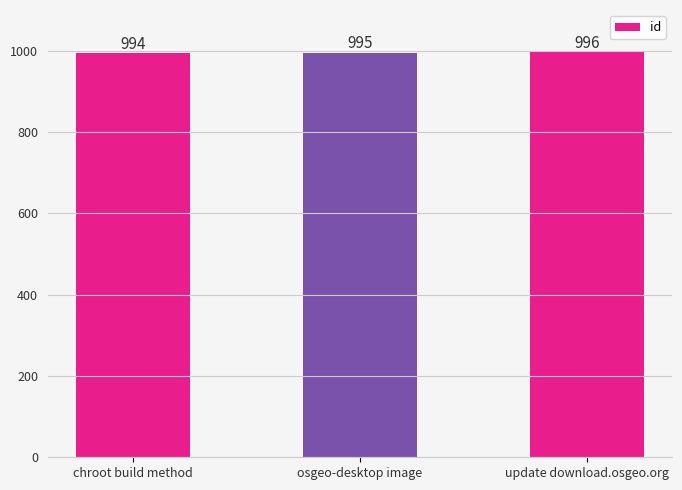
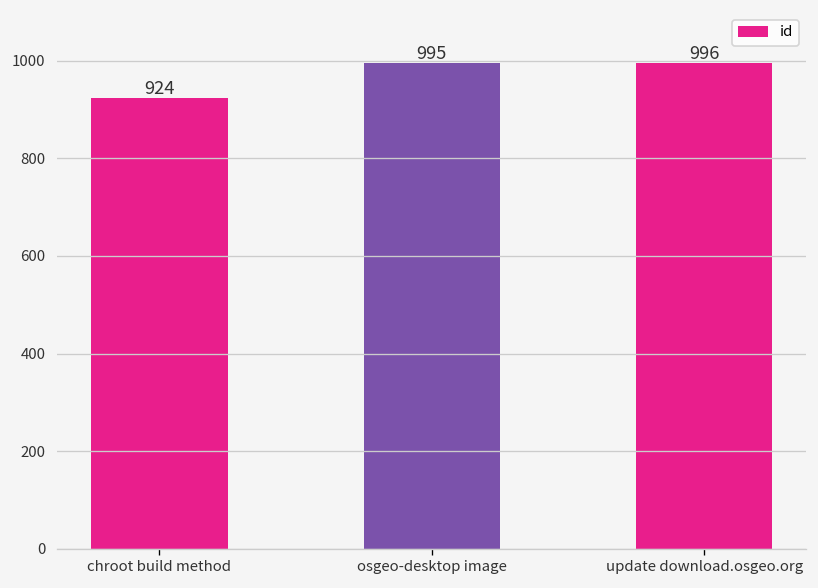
  {
-   "chroot build method": 994,
+   "chroot build method": 924,
    "osgeo-desktop image": 995,
    "update download.osgeo.org": 996
  }
